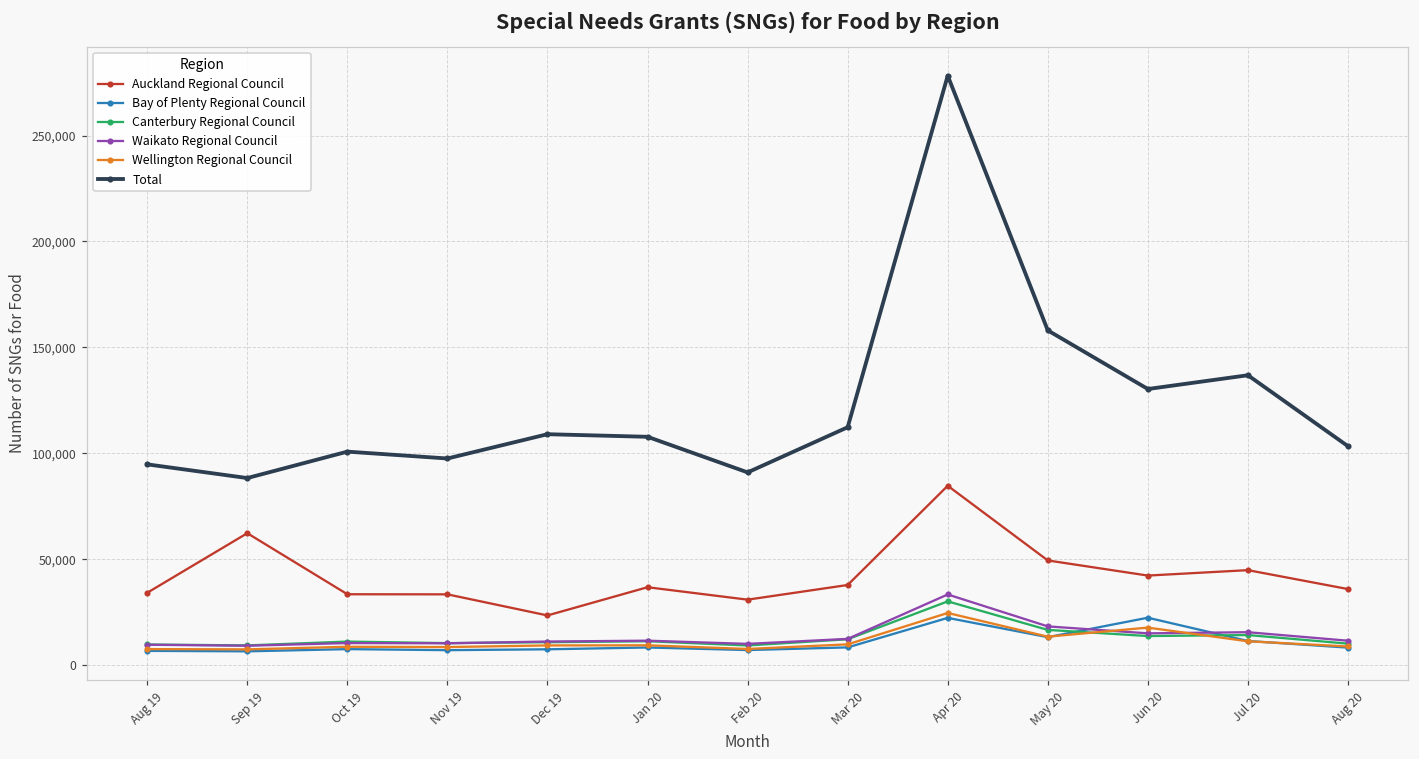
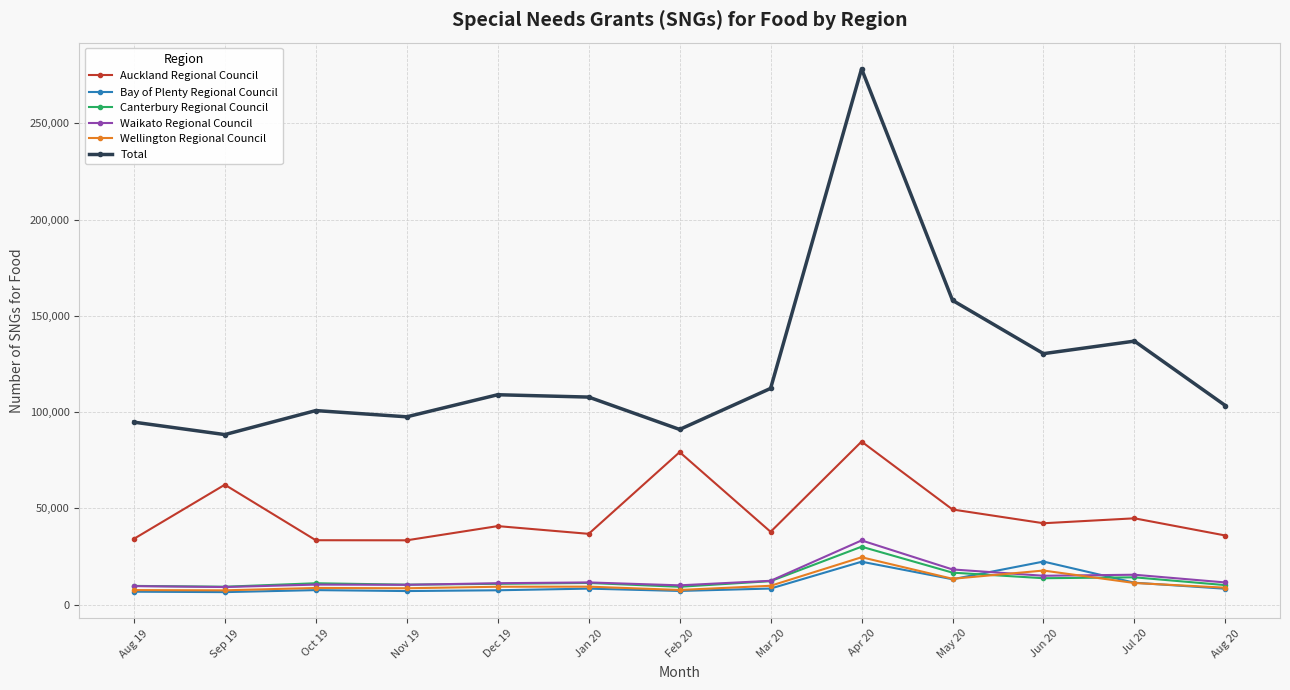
  {
    "Auckland Regional Council": {
      "Aug 19": "34,000",
      "Sep 19": "62,000",
      "Oct 19": "33,000",
      "Nov 19": "33,000",
-     "Dec 19": "23,000",
+     "Dec 19": "41,000",
      "Jan 20": "37,000",
-     "Feb 20": "31,000",
+     "Feb 20": "79,000",
      "Mar 20": "38,000",
      "Apr 20": "85,000",
      "May 20": "49,000",
      "Jun 20": "42,000",
      "Jul 20": "45,000",
      "Aug 20": "36,000"
    },
    "Bay of Plenty Regional Council": {
      "Nov 19": "7,000",
      "Dec 19": "7,000",
      "Mar 20": "8,000",
      "Apr 20": "22,000",
      "Jun 20": "22,000"
    },
    "Canterbury Regional Council": {
      "Apr 20": "30,000",
      "May 20": "17,000",
      "Jul 20": "14,000",
      "Aug 20": "10,000"
    },
    "Waikato Regional Council": {
      "Apr 20": "33,000",
      "May 20": "18,000",
      "Jul 20": "15,000",
      "Aug 20": "11,000"
    },
    "Wellington Regional Council": {
      "Nov 19": "8,000",
      "Dec 19": "9,000",
      "Mar 20": "10,000",
      "Apr 20": "25,000",
      "Jun 20": "18,000"
    },
    "Total": {
      "Aug 19": "95,000",
      "Sep 19": "88,000",
      "Oct 19": "101,000",
      "Nov 19": "98,000",
      "Dec 19": "109,000",
      "Jan 20": "108,000",
      "Feb 20": "91,000",
      "Mar 20": "112,000",
      "Apr 20": "278,000",
      "May 20": "158,000",
      "Jun 20": "130,000",
      "Jul 20": "137,000",
      "Aug 20": "103,000"
    }
  }
